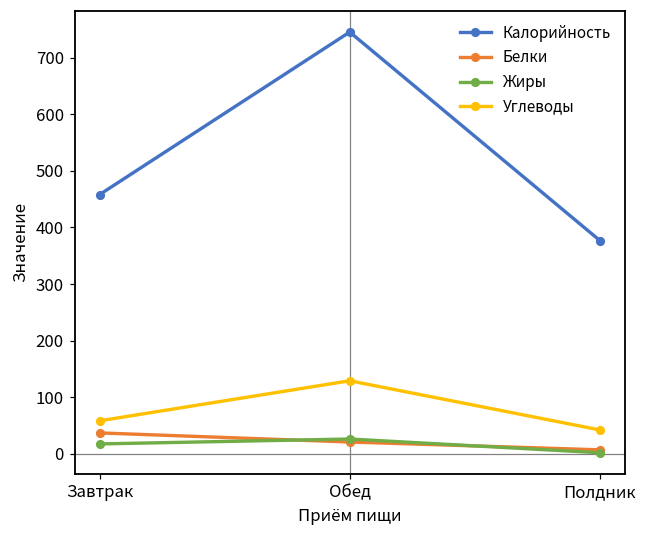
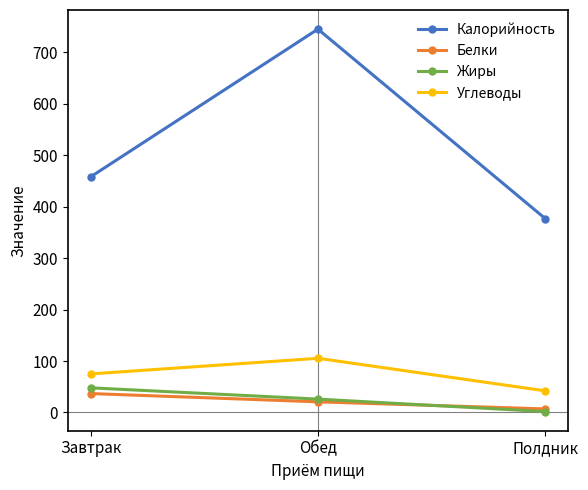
  {
    "Калорийность": {
      "Завтрак": 460,
      "Обед": 750,
      "Полдник": 380
    },
    "Белки": {
      "Завтрак": 40,
      "Обед": 20,
      "Полдник": 10
    },
    "Жиры": {
-     "Завтрак": 20,
+     "Завтрак": 50,
      "Обед": 30,
      "Полдник": 0
    },
    "Углеводы": {
-     "Завтрак": 60,
-     "Обед": 130,
+     "Завтрак": 80,
+     "Обед": 110,
      "Полдник": 40
    }
  }
